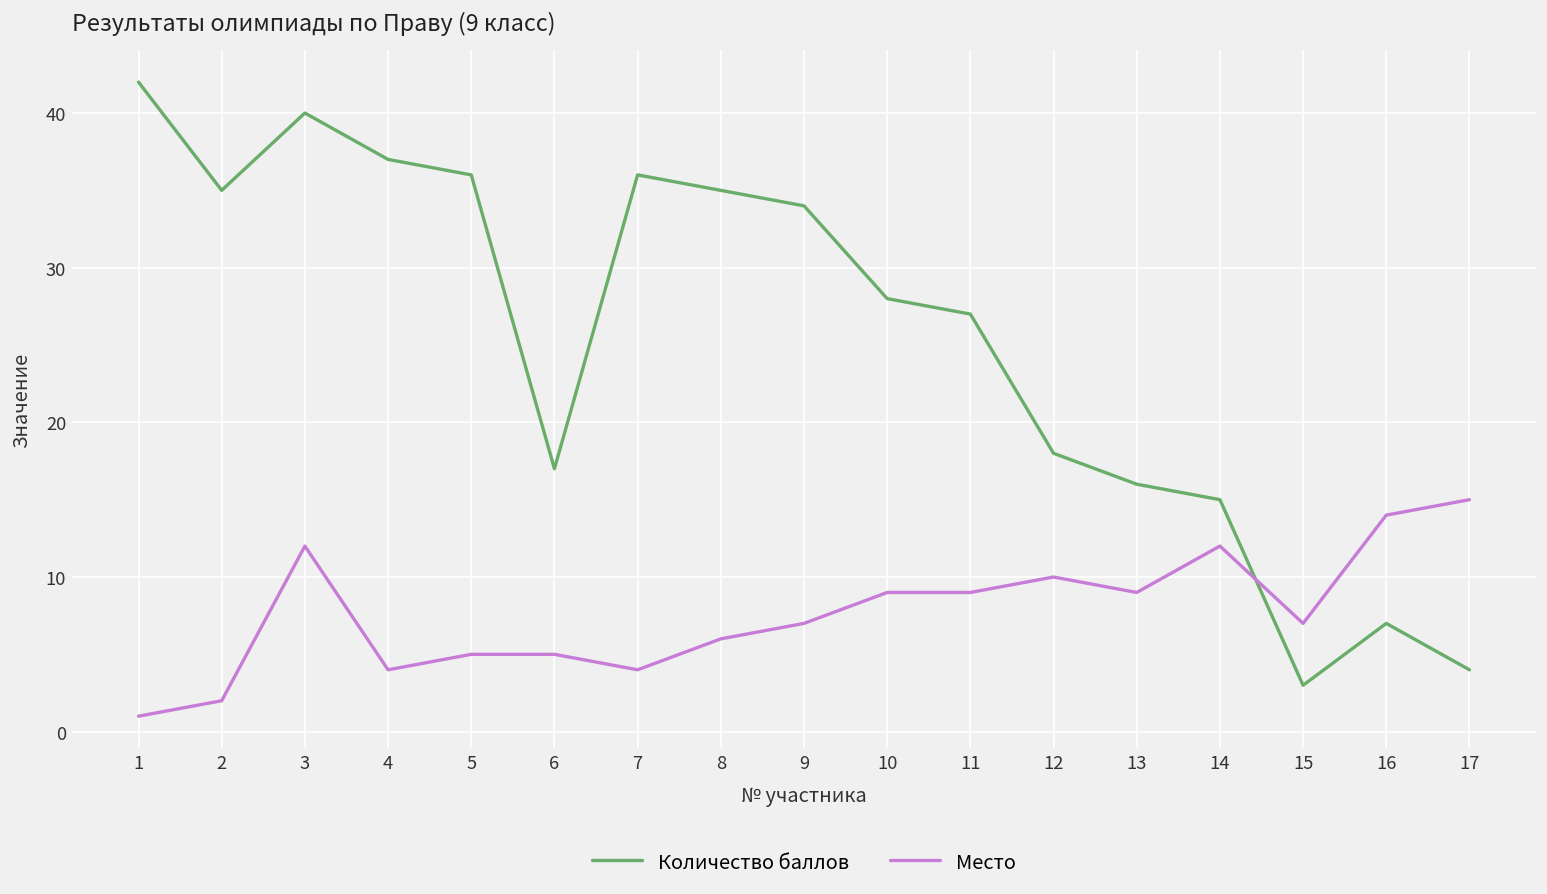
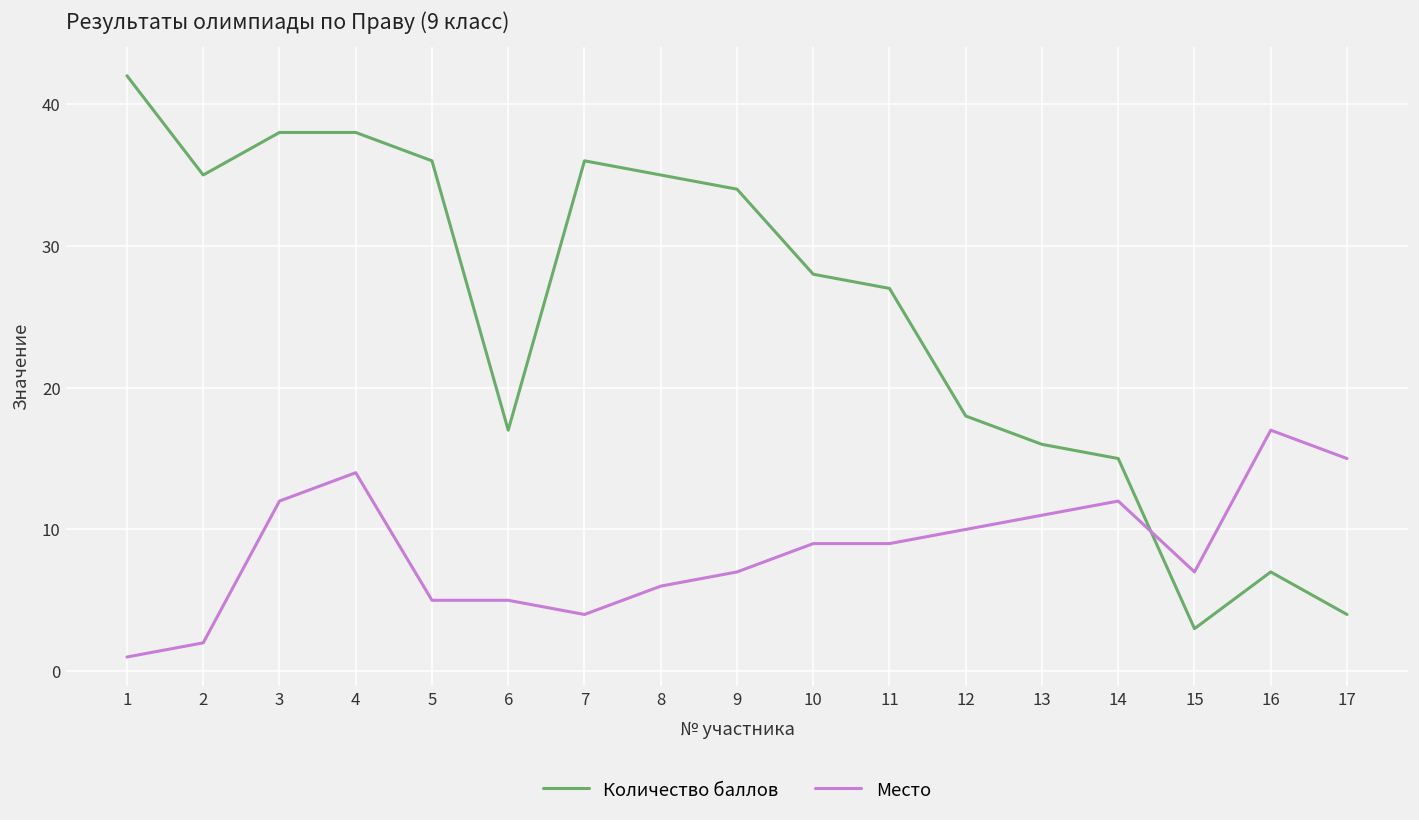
  {
    "Количество баллов": {
      "1": 42,
      "2": 35,
-     "3": 40,
-     "4": 37,
+     "3": 38,
+     "4": 38,
      "5": 36,
      "6": 17,
      "7": 36,
      "8": 35,
      "9": 34,
      "10": 28,
      "11": 27,
      "12": 18,
      "13": 16,
      "14": 15,
      "15": 3,
      "16": 7,
      "17": 4
    },
    "Место": {
      "1": 1,
      "2": 2,
      "3": 12,
-     "4": 4,
+     "4": 14,
      "5": 5,
      "6": 5,
      "7": 4,
      "8": 6,
      "9": 7,
      "10": 9,
      "11": 9,
      "12": 10,
-     "13": 9,
+     "13": 11,
      "14": 12,
      "15": 7,
-     "16": 14,
+     "16": 17,
      "17": 15
    }
  }
